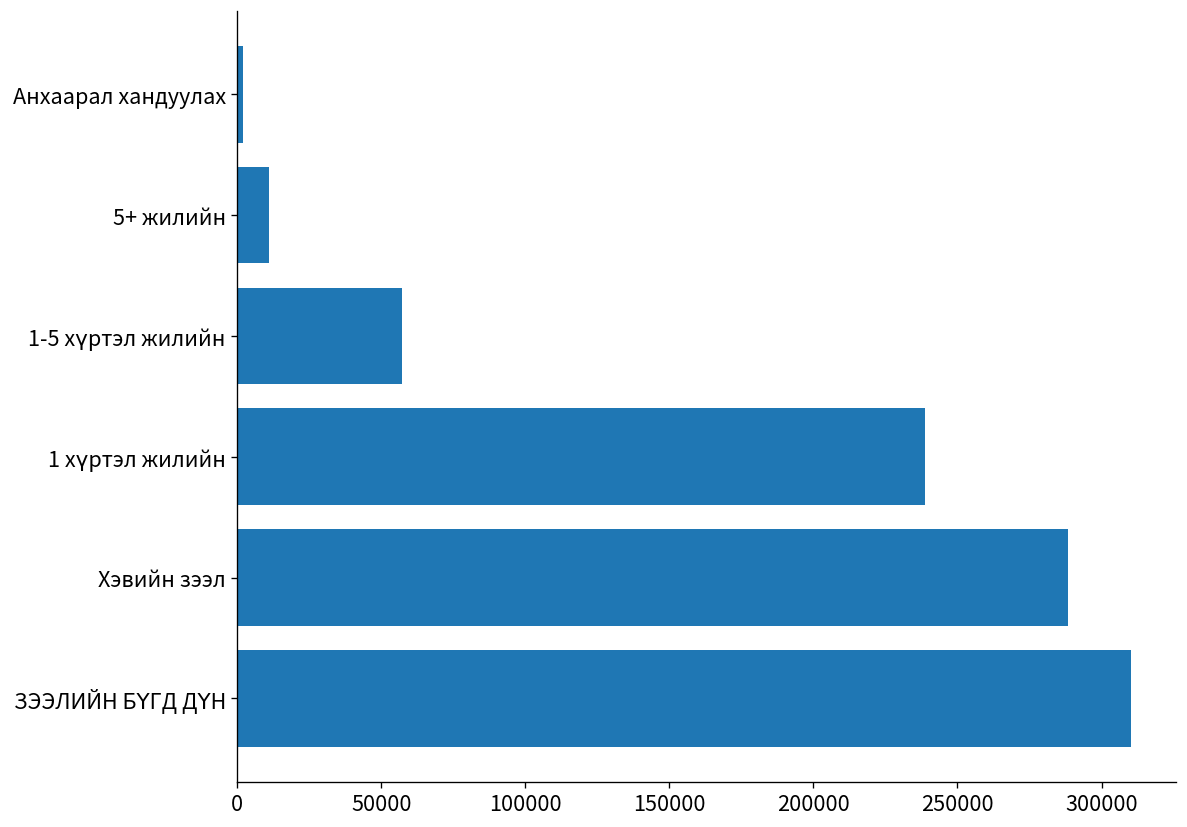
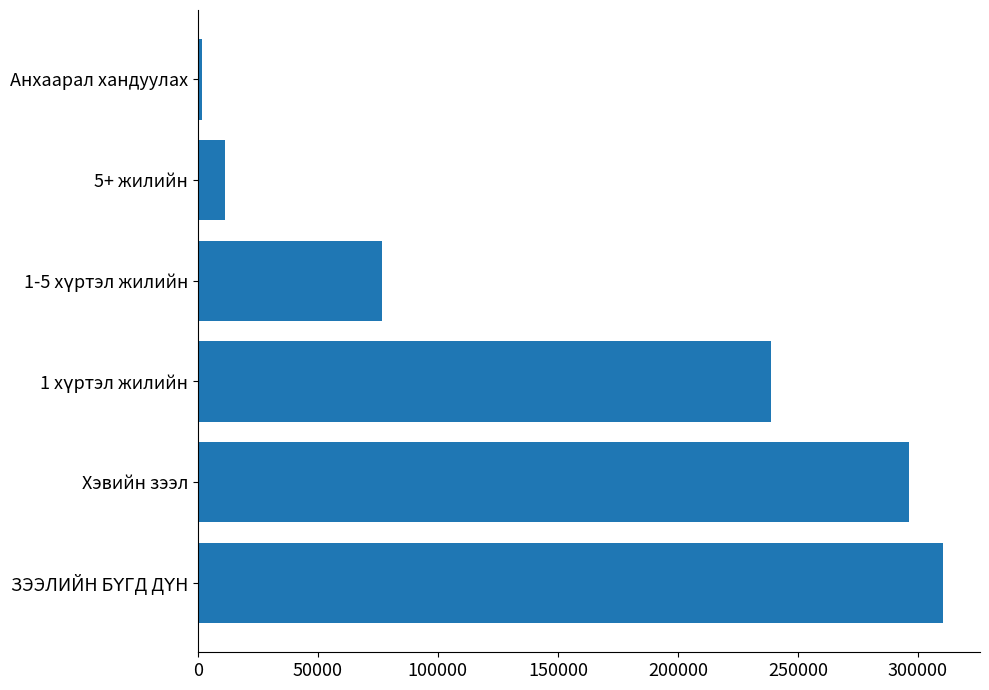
  {
    "Анхаарал хандуулах": 2000,
    "5+ жилийн": 11000,
-   "1-5 хүртэл жилийн": 57000,
+   "1-5 хүртэл жилийн": 77000,
    "1 хүртэл жилийн": 239000,
-   "Хэвийн зээл": 288000,
+   "Хэвийн зээл": 296000,
    "ЗЭЭЛИЙН БҮГД ДҮН": 310000
  }
